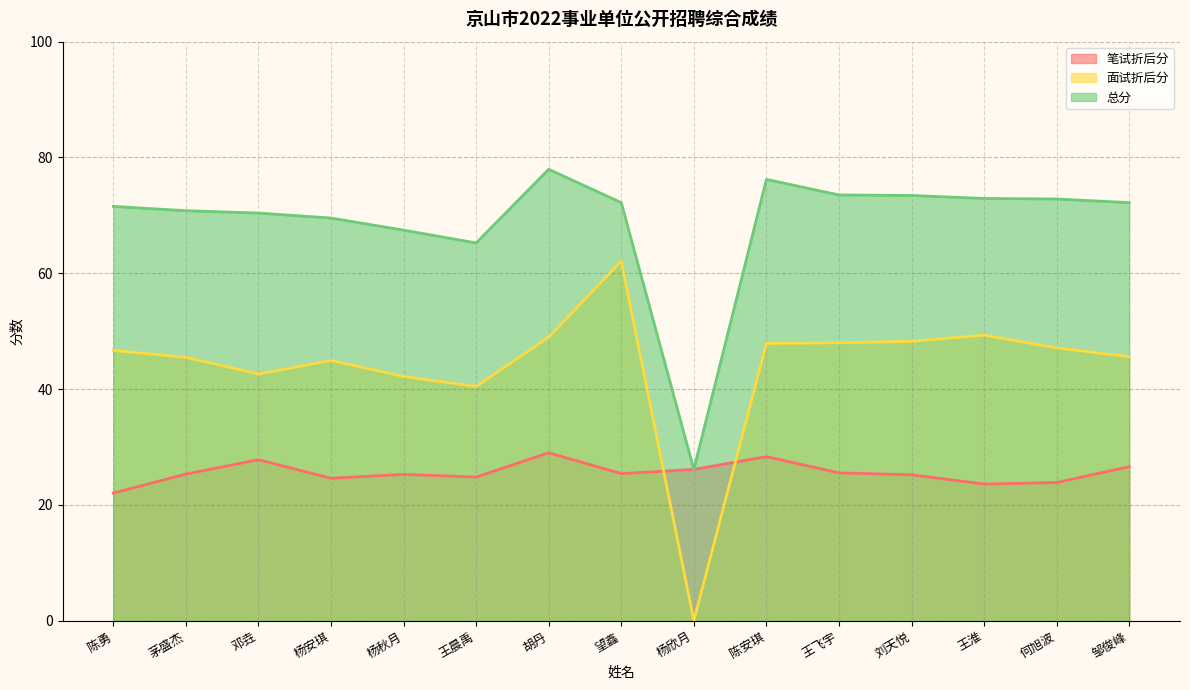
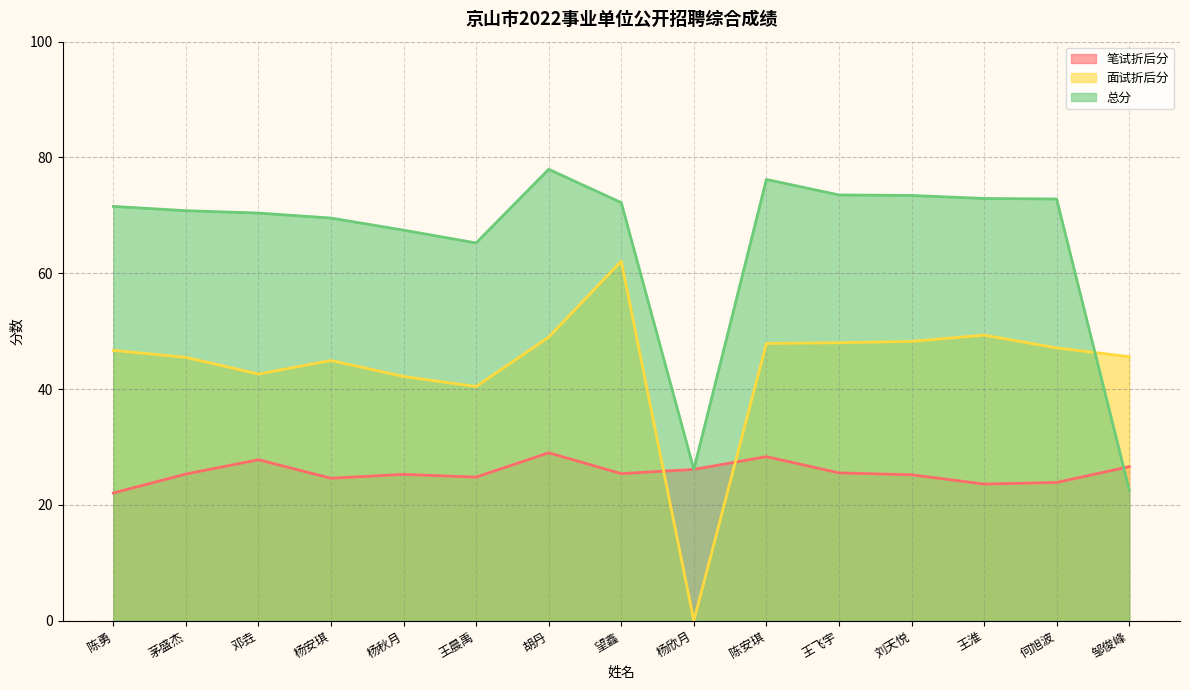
  {
    "笔试折后分": {
      "陈勇": 22,
      "茅盛杰": 25,
      "邓垚": 28,
      "杨安琪": 25,
      "杨秋月": 25,
      "王晨禹": 25,
      "胡丹": 29,
      "望鑫": 25,
      "陈安琪": 28,
      "王飞宇": 26,
      "刘天悦": 25,
      "王淮": 24,
      "何旭波": 24,
      "邹俊峰": 27
    },
    "面试折后分": {
      "陈勇": 47,
      "茅盛杰": 45,
      "邓垚": 43,
      "杨安琪": 45,
      "杨秋月": 42,
      "王晨禹": 40,
      "胡丹": 49,
      "望鑫": 62,
      "杨欣月": 0,
      "陈安琪": 48,
      "王飞宇": 48,
      "刘天悦": 48,
      "王淮": 49,
      "何旭波": 47,
      "邹俊峰": 46
    },
    "总分": {
      "陈勇": 72,
      "茅盛杰": 71,
      "邓垚": 70,
      "杨安琪": 70,
      "杨秋月": 67,
      "王晨禹": 65,
      "胡丹": 78,
      "望鑫": 72,
      "陈安琪": 76,
      "王飞宇": 74,
      "刘天悦": 73,
      "王淮": 73,
      "何旭波": 73,
-     "邹俊峰": 72
+     "邹俊峰": 23
    }
  }
